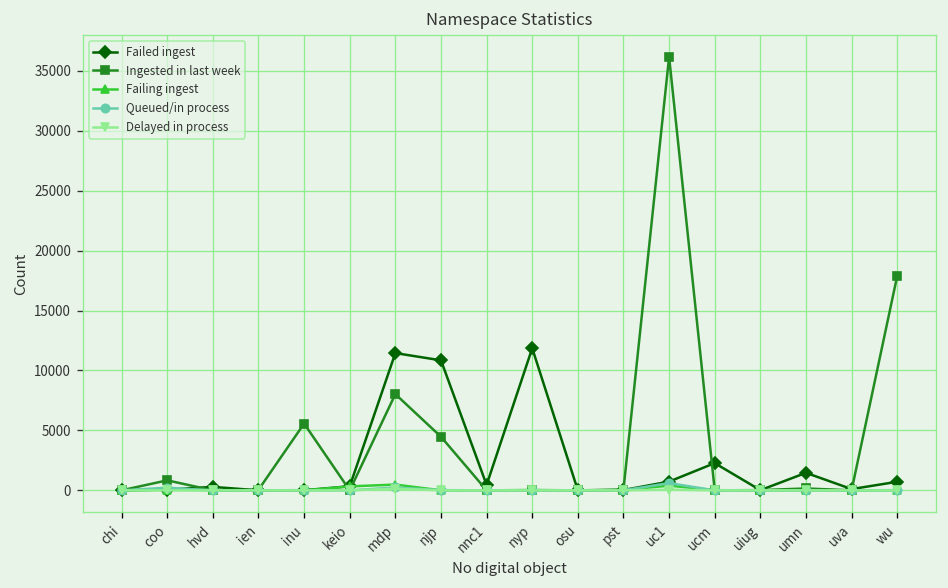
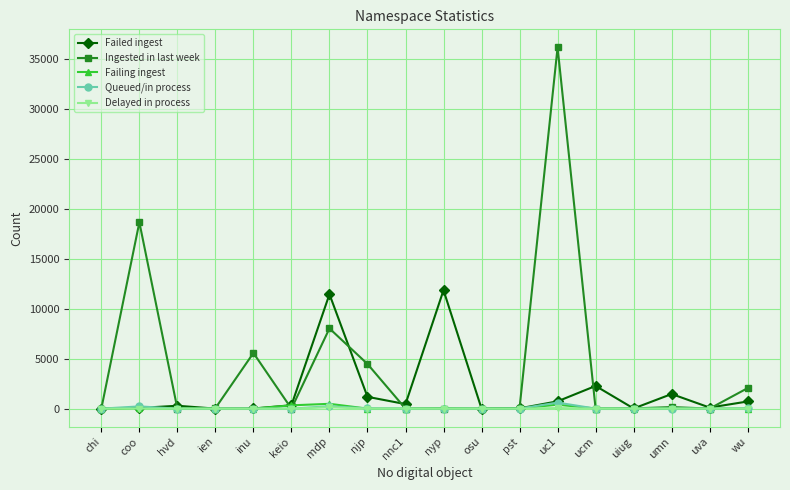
  {
    "Failed ingest": {
      "hvd": 0,
      "mdp": 11000,
-     "njp": 11000,
+     "njp": 1000,
      "nnc1": 0,
      "nyp": 12000,
      "ucm": 2000,
      "umn": 1000,
      "wu": 1000
    },
    "Ingested in last week": {
-     "coo": 1000,
+     "coo": 19000,
      "inu": 6000,
      "mdp": 8000,
      "njp": 4000,
      "uc1": 36000,
-     "wu": 18000
+     "wu": 2000
    }
  }
